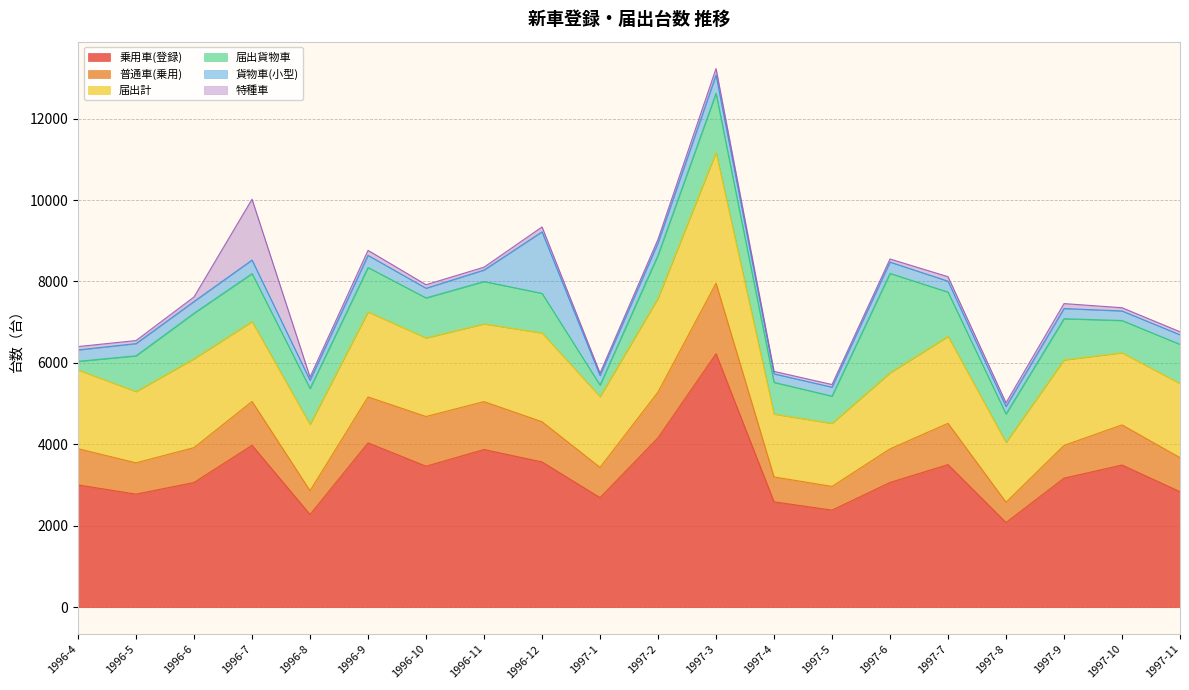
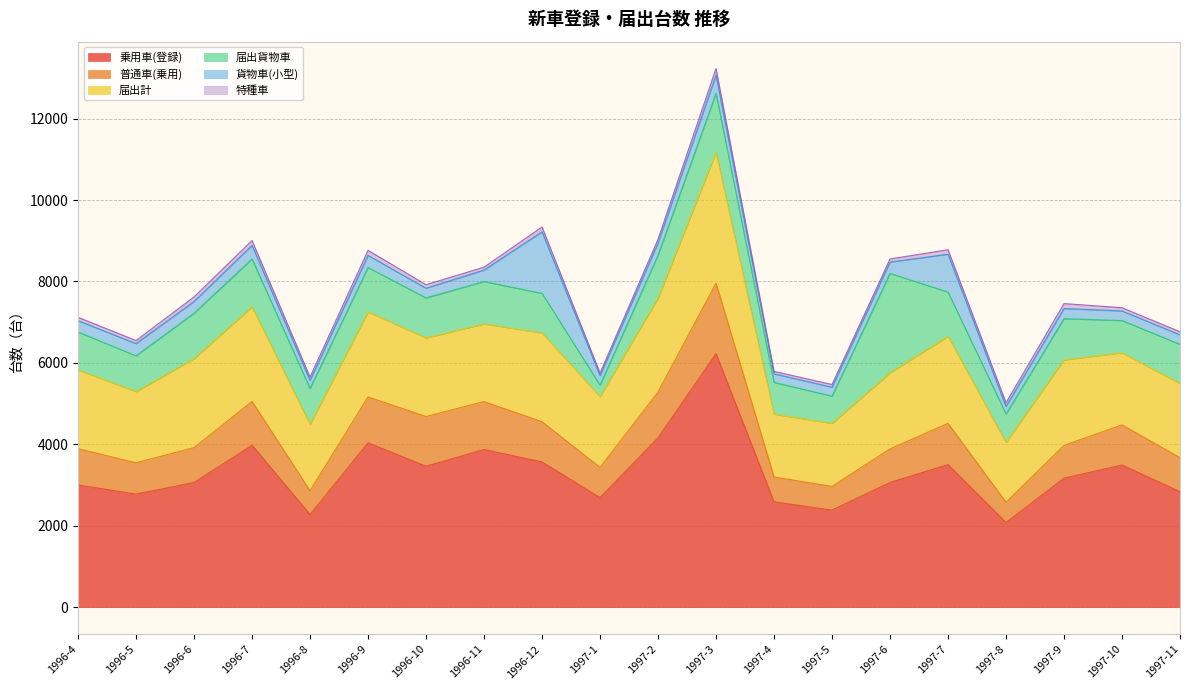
  {
    "届出計": {
      "1996-4": 1900,
      "1996-5": 1700,
      "1996-6": 2200,
-     "1996-7": 2000,
+     "1996-7": 2300,
      "1996-8": 1600,
      "1996-9": 2100,
      "1996-10": 1900,
      "1996-11": 1900,
      "1996-12": 2200,
      "1997-1": 1700,
      "1997-2": 2300,
      "1997-3": 3200,
      "1997-4": 1500,
      "1997-5": 1500,
      "1997-6": 1900,
      "1997-7": 2100,
      "1997-8": 1500,
      "1997-9": 2100,
      "1997-10": 1800,
      "1997-11": 1800
    },
    "届出貨物車": {
-     "1996-4": 200,
+     "1996-4": 900,
      "1996-5": 900,
      "1996-6": 1100,
      "1996-7": 1200,
      "1996-8": 900,
      "1996-9": 1100,
      "1996-10": 1000,
      "1996-11": 1000,
      "1996-12": 1000,
      "1997-1": 300,
      "1997-2": 1100,
      "1997-3": 1400,
      "1997-4": 800,
      "1997-5": 700,
      "1997-6": 2400,
      "1997-7": 1100,
      "1997-8": 700,
      "1997-9": 1000,
      "1997-10": 800,
      "1997-11": 1000
    },
    "貨物車(小型)": {
      "1996-4": 300,
      "1996-5": 300,
      "1996-6": 300,
      "1996-7": 300,
      "1996-8": 200,
      "1996-9": 300,
      "1996-10": 200,
      "1996-11": 300,
      "1996-12": 1500,
      "1997-2": 300,
      "1997-3": 500,
      "1997-5": 200,
      "1997-6": 300,
-     "1997-7": 300,
+     "1997-7": 900,
      "1997-8": 200,
      "1997-9": 300,
      "1997-10": 200,
      "1997-11": 200
    },
    "特種車": {
      "1996-4": 100,
      "1996-5": 100,
      "1996-6": 100,
-     "1996-7": 1500,
+     "1996-7": 100,
      "1996-8": 100,
      "1996-9": 100,
      "1996-10": 100,
      "1996-11": 100,
      "1996-12": 100,
      "1997-2": 100,
      "1997-3": 200,
      "1997-5": 100,
      "1997-6": 100,
      "1997-7": 100,
      "1997-8": 100,
      "1997-9": 100,
      "1997-10": 100,
      "1997-11": 100
    }
  }
